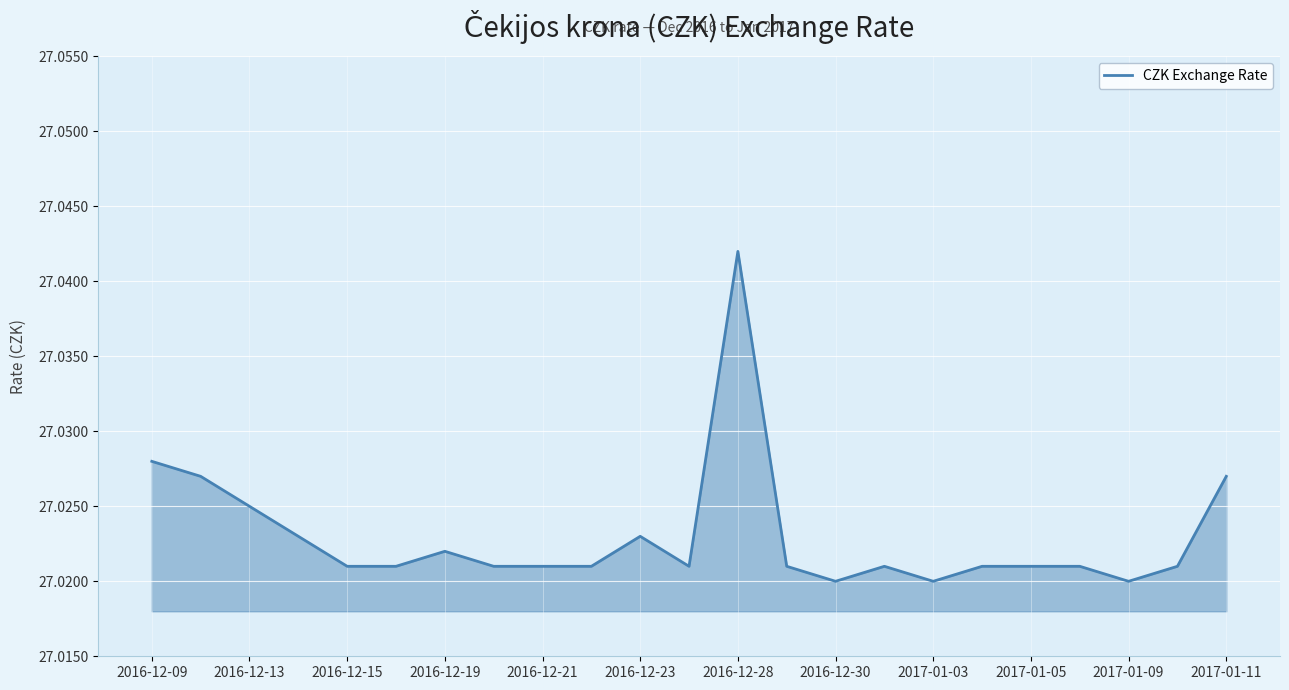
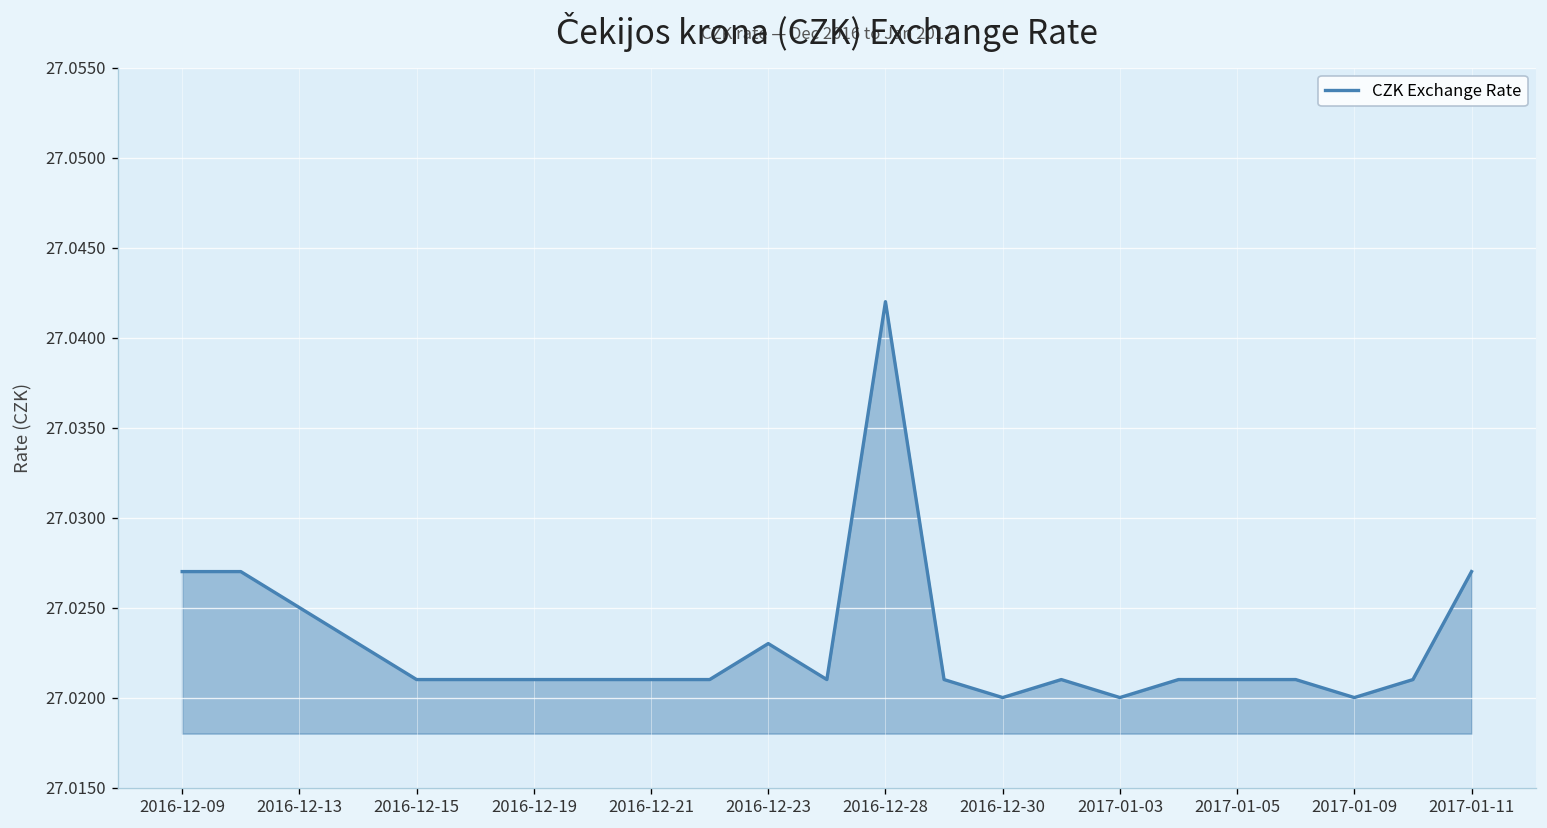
  {
-   "2016-12-09": 27.028,
+   "2016-12-09": 27.027,
    "2016-12-13": 27.025,
    "2016-12-15": 27.021,
-   "2016-12-19": 27.022,
+   "2016-12-19": 27.021,
    "2016-12-21": 27.021,
    "2016-12-23": 27.023,
    "2016-12-28": 27.042,
    "2016-12-30": 27.020,
    "2017-01-03": 27.020,
    "2017-01-05": 27.021,
    "2017-01-09": 27.020,
    "2017-01-11": 27.027
  }
